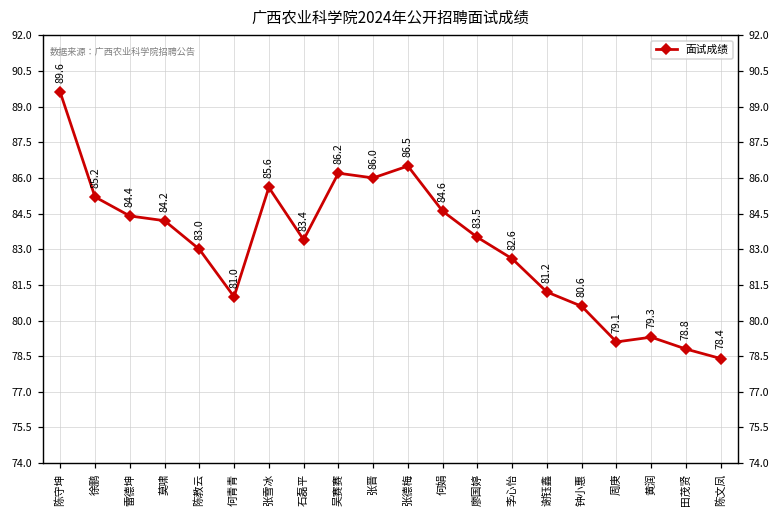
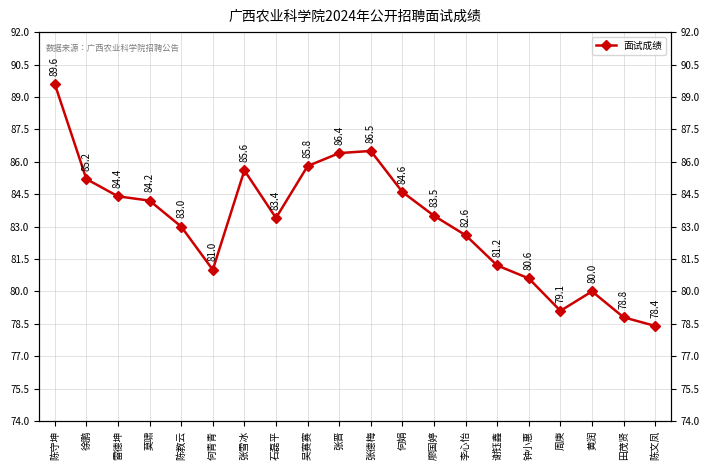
  {
    "陈守坤": 89.6,
    "徐鹏": 85.2,
    "雷德坤": 84.4,
    "莫啸": 84.2,
    "陈教云": 83.0,
    "何青青": 81.0,
    "张雪冰": 85.6,
    "石磊平": 83.4,
-   "吴赛赛": 86.2,
-   "张晋": 86.0,
+   "吴赛赛": 85.8,
+   "张晋": 86.4,
    "张德梅": 86.5,
    "何娟": 84.6,
    "廖国婷": 83.5,
    "李心怡": 82.6,
    "谢钰鑫": 81.2,
    "钟小惠": 80.6,
    "周庚": 79.1,
-   "黄润": 79.3,
+   "黄润": 80.0,
    "田茂贤": 78.8,
    "陈文凤": 78.4
  }
